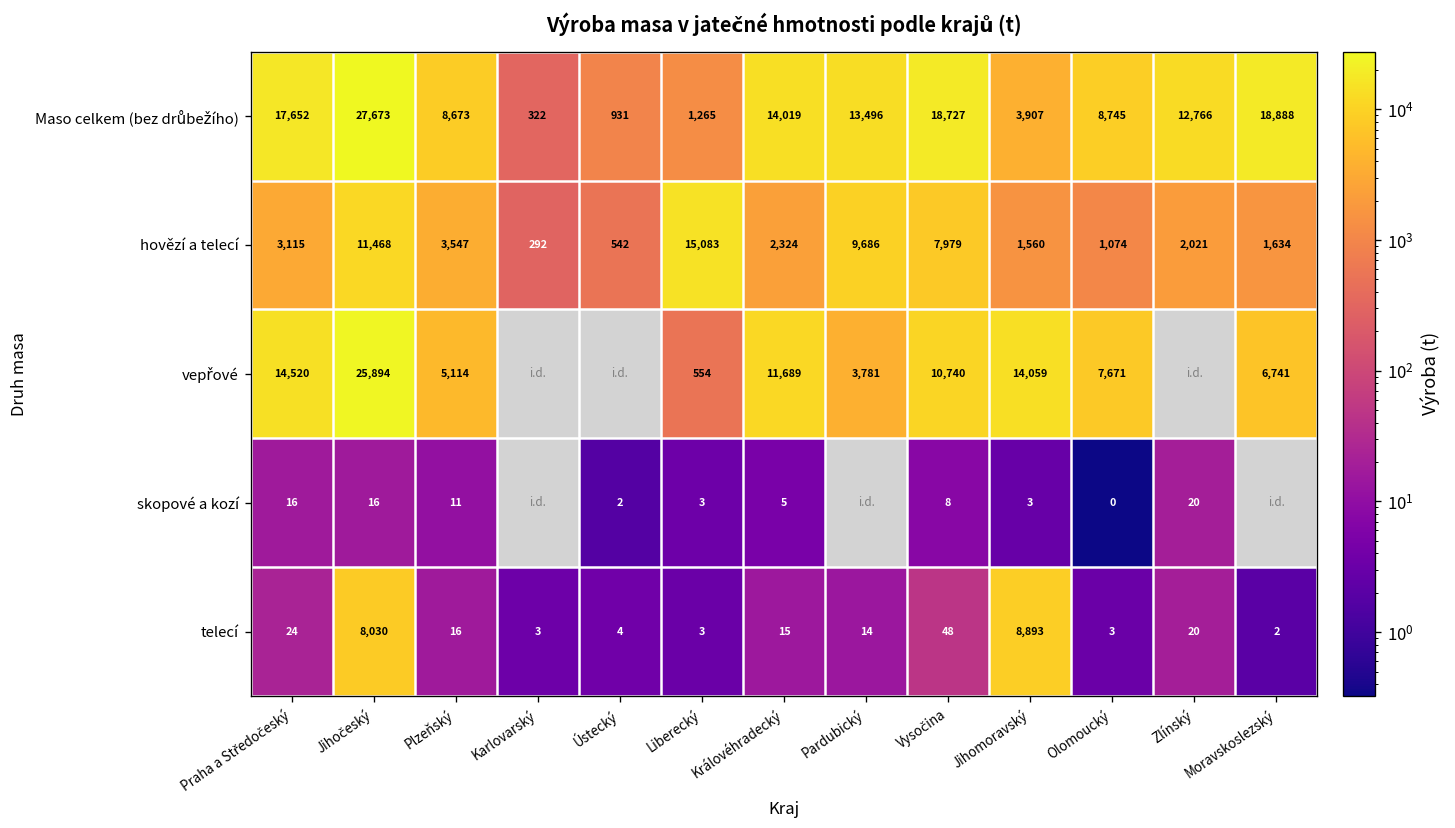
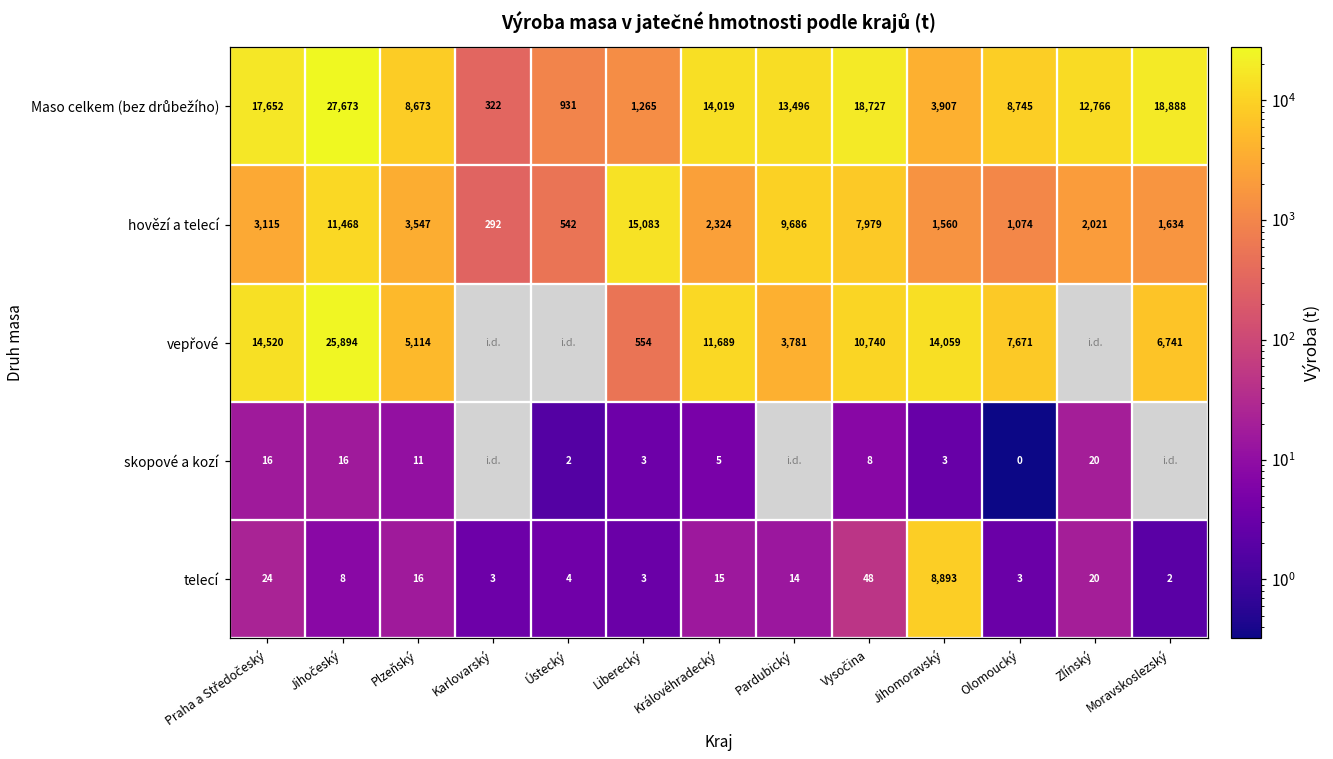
  {
    "Maso celkem (bez drůbežího)": {
      "Praha a Středočeský": "17,652",
      "Jihočeský": "27,673",
      "Plzeňský": "8,673",
      "Karlovarský": "322",
      "Ústecký": "931",
      "Liberecký": "1,265",
      "Královéhradecký": "14,019",
      "Pardubický": "13,496",
      "Vysočina": "18,727",
      "Jihomoravský": "3,907",
      "Olomoucký": "8,745",
      "Zlínský": "12,766",
      "Moravskoslezský": "18,888"
    },
    "hovězí a telecí": {
      "Praha a Středočeský": "3,115",
      "Jihočeský": "11,468",
      "Plzeňský": "3,547",
      "Karlovarský": "292",
      "Ústecký": "542",
      "Liberecký": "15,083",
      "Královéhradecký": "2,324",
      "Pardubický": "9,686",
      "Vysočina": "7,979",
      "Jihomoravský": "1,560",
      "Olomoucký": "1,074",
      "Zlínský": "2,021",
      "Moravskoslezský": "1,634"
    },
    "vepřové": {
      "Praha a Středočeský": "14,520",
      "Jihočeský": "25,894",
      "Plzeňský": "5,114",
      "Liberecký": "554",
      "Královéhradecký": "11,689",
      "Pardubický": "3,781",
      "Vysočina": "10,740",
      "Jihomoravský": "14,059",
      "Olomoucký": "7,671",
      "Moravskoslezský": "6,741"
    },
    "skopové a kozí": {
      "Praha a Středočeský": "16",
      "Jihočeský": "16",
      "Plzeňský": "11",
      "Ústecký": "2",
      "Liberecký": "3",
      "Královéhradecký": "5",
      "Vysočina": "8",
      "Jihomoravský": "3",
      "Olomoucký": "0",
      "Zlínský": "20"
    },
    "telecí": {
      "Praha a Středočeský": "24",
-     "Jihočeský": "8,030",
+     "Jihočeský": "8",
      "Plzeňský": "16",
      "Karlovarský": "3",
      "Ústecký": "4",
      "Liberecký": "3",
      "Královéhradecký": "15",
      "Pardubický": "14",
      "Vysočina": "48",
      "Jihomoravský": "8,893",
      "Olomoucký": "3",
      "Zlínský": "20",
      "Moravskoslezský": "2"
    }
  }
